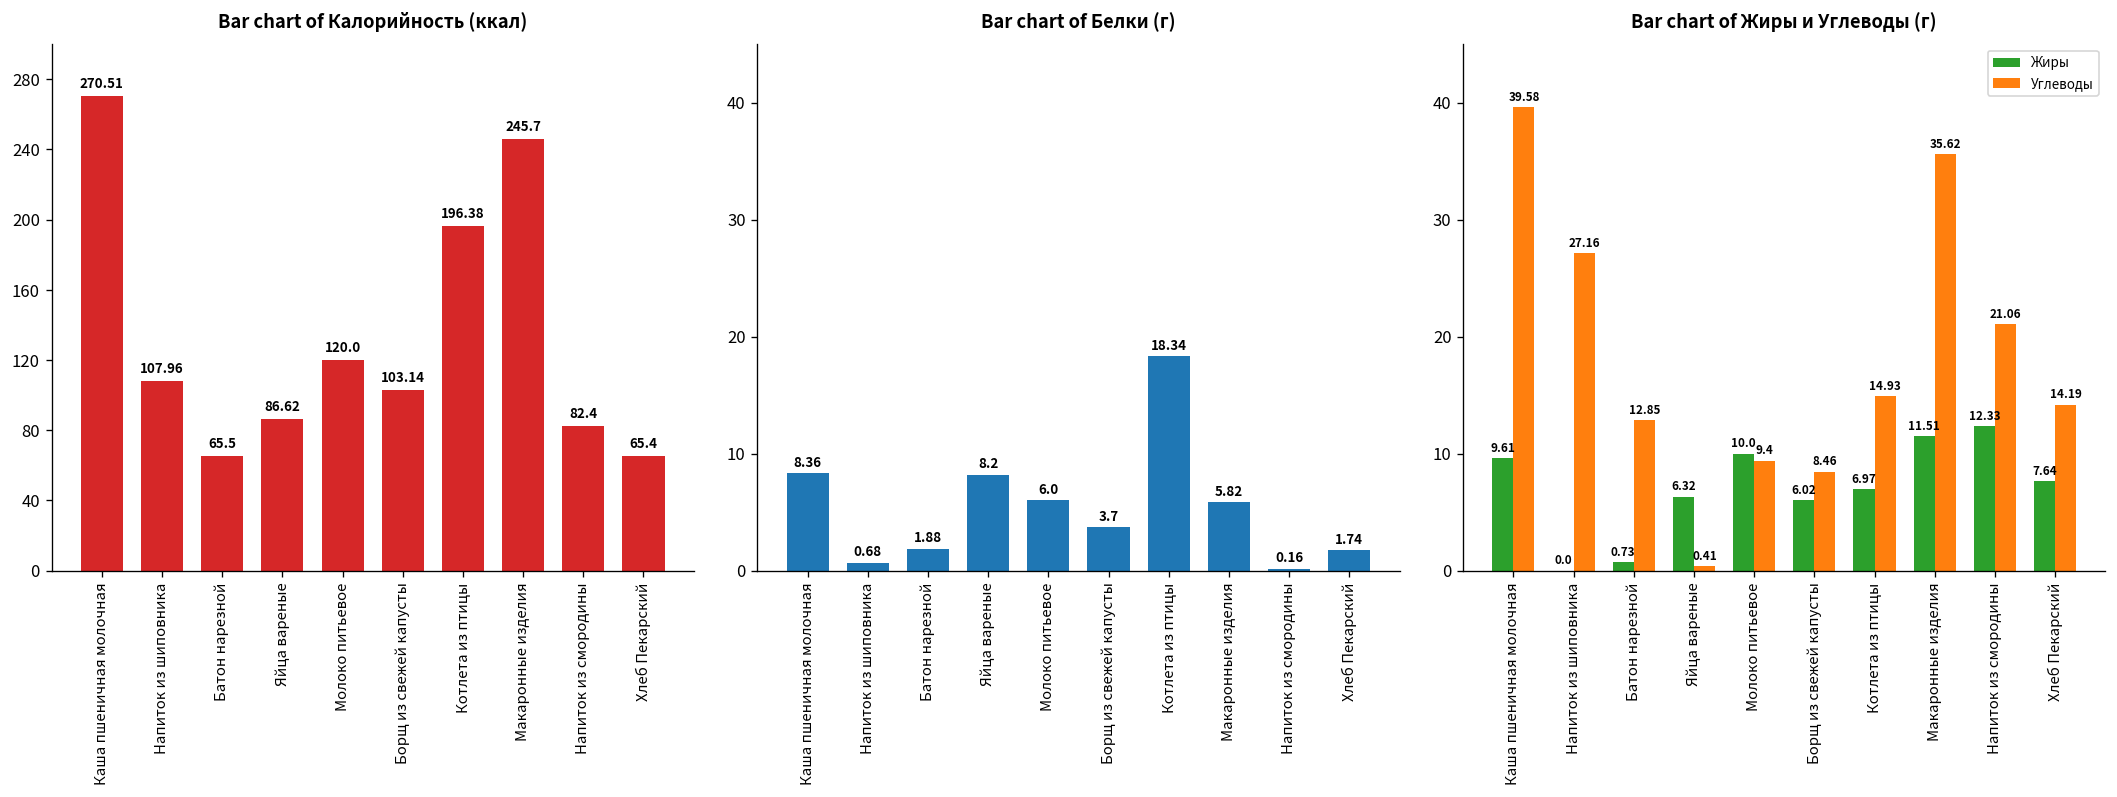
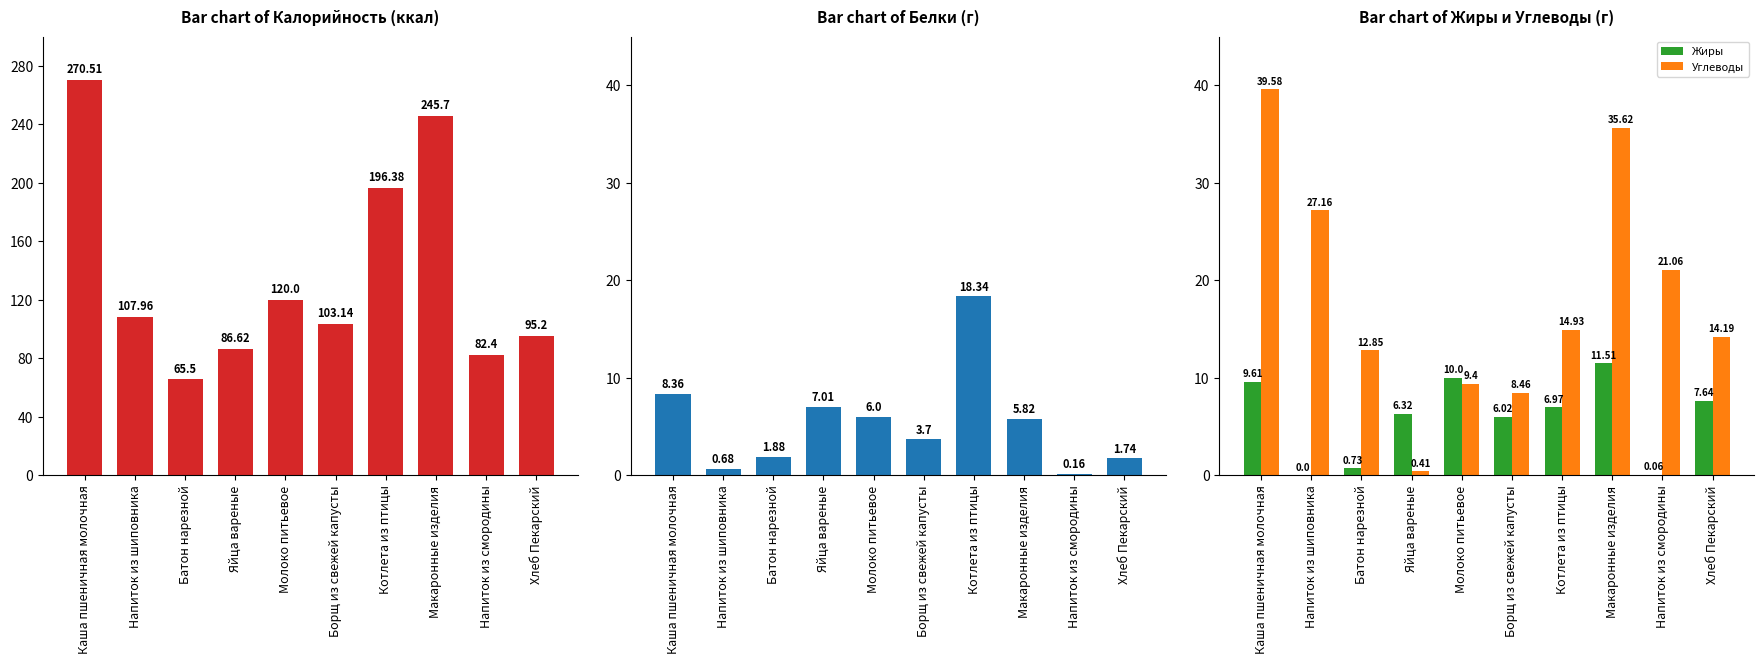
  {
    "Bar chart of Калорийность (ккал)": {
      "Каша пшеничная молочная": 270.51,
      "Напиток из шиповника": 107.96,
      "Батон нарезной": 65.5,
      "Яйца вареные": 86.62,
      "Молоко питьевое": 120.0,
      "Борщ из свежей капусты": 103.14,
      "Котлета из птицы": 196.38,
      "Макаронные изделия": 245.7,
      "Напиток из смородины": 82.4,
-     "Хлеб Пекарский": 65.4
+     "Хлеб Пекарский": 95.2
    },
    "Bar chart of Белки (г)": {
      "Каша пшеничная молочная": 8.36,
      "Напиток из шиповника": 0.68,
      "Батон нарезной": 1.88,
-     "Яйца вареные": 8.2,
+     "Яйца вареные": 7.01,
      "Молоко питьевое": 6.0,
      "Борщ из свежей капусты": 3.7,
      "Котлета из птицы": 18.34,
      "Макаронные изделия": 5.82,
      "Напиток из смородины": 0.16,
      "Хлеб Пекарский": 1.74
    },
    "Bar chart of Жиры и Углеводы (г)": {
      "Жиры": {
        "Каша пшеничная молочная": 9.61,
        "Напиток из шиповника": 0.0,
        "Батон нарезной": 0.73,
        "Яйца вареные": 6.32,
        "Молоко питьевое": 10.0,
        "Борщ из свежей капусты": 6.02,
        "Котлета из птицы": 6.97,
        "Макаронные изделия": 11.51,
-       "Напиток из смородины": 12.33,
+       "Напиток из смородины": 0.06,
        "Хлеб Пекарский": 7.64
      },
      "Углеводы": {
        "Каша пшеничная молочная": 39.58,
        "Напиток из шиповника": 27.16,
        "Батон нарезной": 12.85,
        "Яйца вареные": 0.41,
        "Молоко питьевое": 9.4,
        "Борщ из свежей капусты": 8.46,
        "Котлета из птицы": 14.93,
        "Макаронные изделия": 35.62,
        "Напиток из смородины": 21.06,
        "Хлеб Пекарский": 14.19
      }
    }
  }
